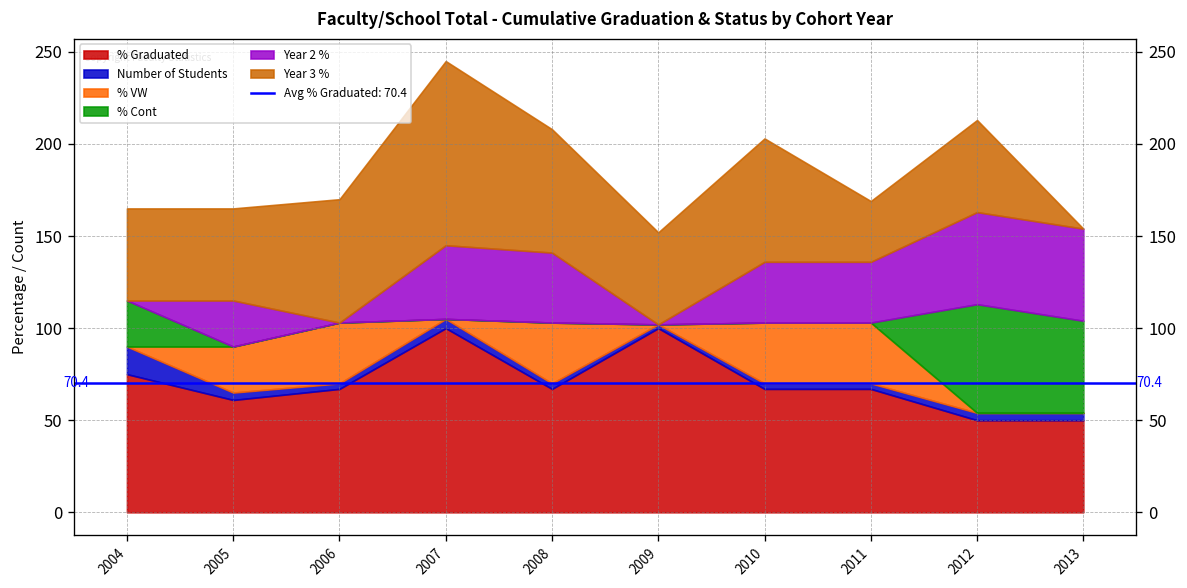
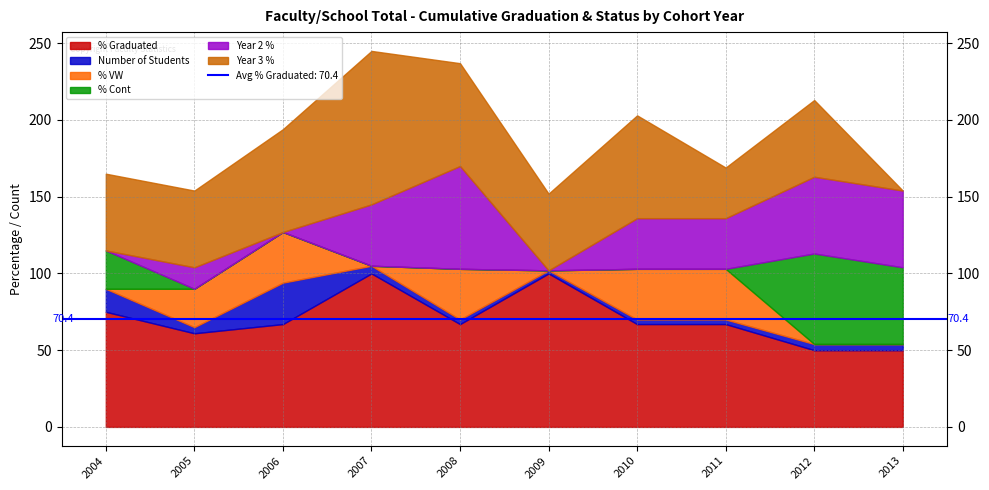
  {
    "% Graduated": {
      "2004": 75,
      "2005": 61,
      "2006": 67,
      "2007": 100,
      "2008": 67,
      "2009": 100,
      "2010": 67,
      "2011": 67,
      "2012": 50,
      "2013": 50
    },
    "Number of Students": {
      "2005": 4,
-     "2006": 3,
+     "2006": 27,
      "2008": 3,
      "2010": 3,
      "2011": 3
    },
    "% Cont": {
      "2012": 59,
      "2013": 50
    },
    "Year 2 %": {
-     "2005": 25,
+     "2005": 14,
      "2007": 40,
-     "2008": 38,
+     "2008": 67,
      "2010": 33,
      "2011": 33,
      "2012": 50
    }
  }
